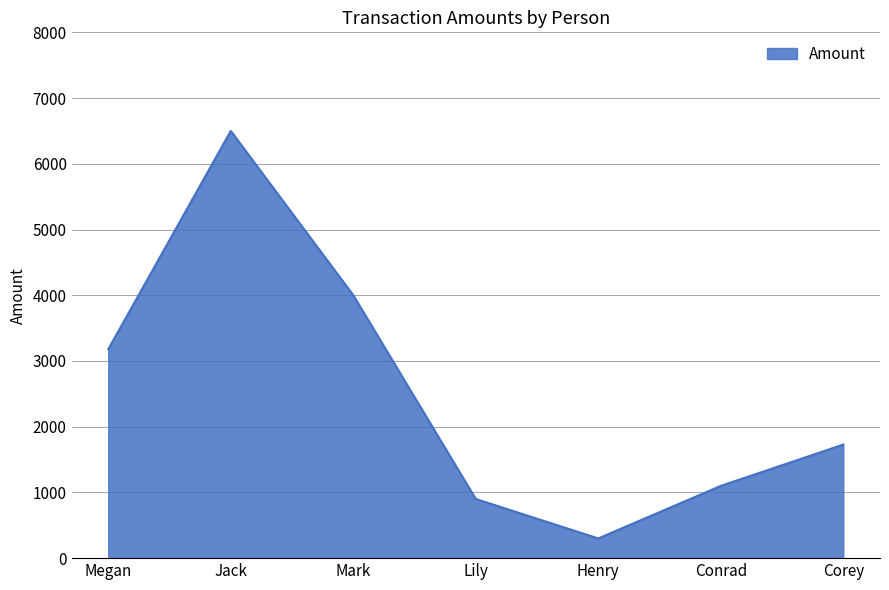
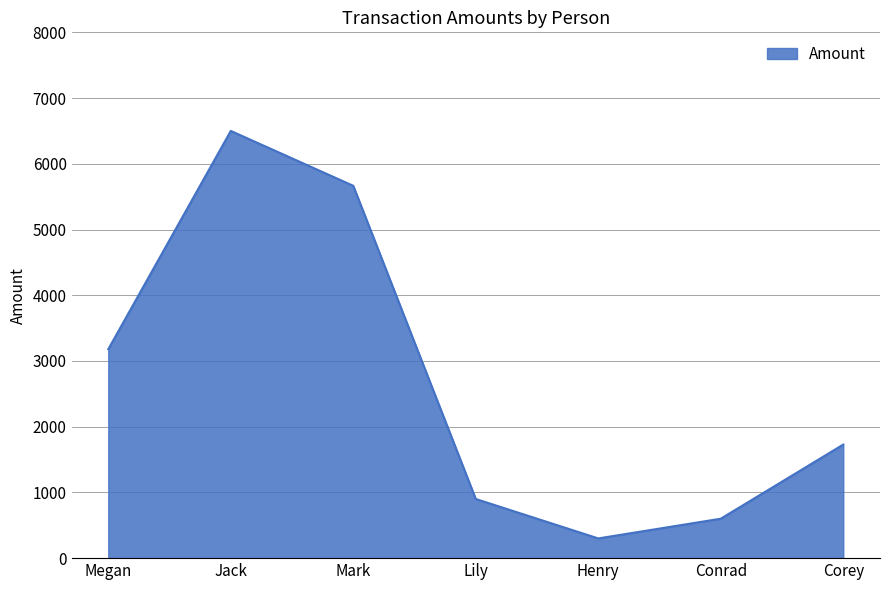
  {
    "Megan": 3200,
    "Jack": 6500,
-   "Mark": 4000,
+   "Mark": 5700,
    "Lily": 900,
    "Henry": 300,
-   "Conrad": 1100,
+   "Conrad": 600,
    "Corey": 1700
  }
